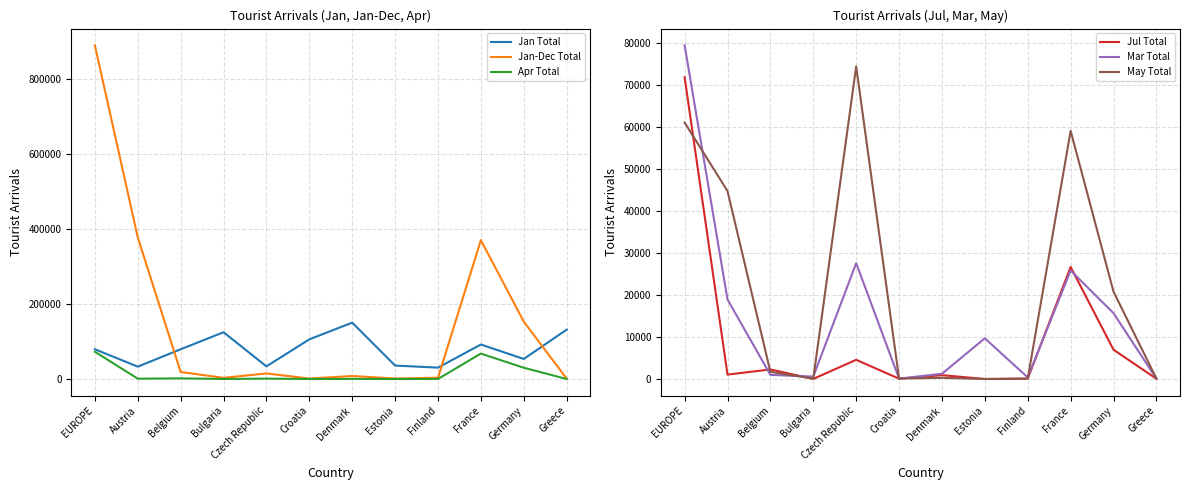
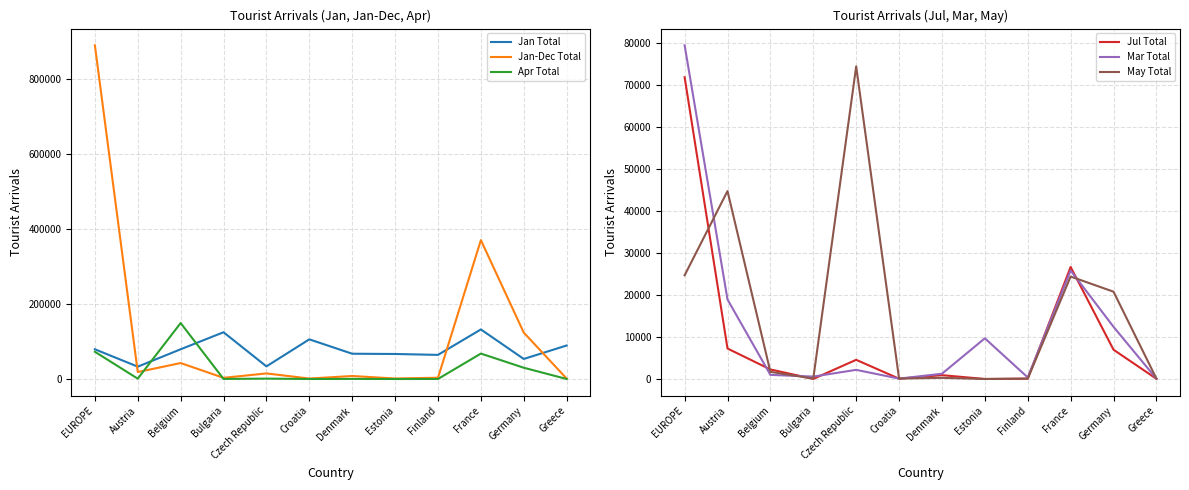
  {
    "Tourist Arrivals (Jan, Jan-Dec, Apr)": {
      "Jan Total": {
        "Austria": 30000,
        "Belgium": 80000,
        "Bulgaria": 120000,
        "Czech Republic": 30000,
        "Croatia": 110000,
-       "Denmark": 150000,
-       "Estonia": 40000,
-       "Finland": 30000,
-       "France": 90000,
+       "Denmark": 70000,
+       "Estonia": 70000,
+       "Finland": 60000,
+       "France": 130000,
        "Germany": 50000,
-       "Greece": 130000
+       "Greece": 90000
      },
      "Jan-Dec Total": {
        "EUROPE": 890000,
-       "Austria": 380000,
-       "Belgium": 20000,
+       "Austria": 20000,
+       "Belgium": 40000,
        "Czech Republic": 10000,
        "Denmark": 10000,
        "France": 370000,
-       "Germany": 150000
+       "Germany": 120000
      },
      "Apr Total": {
        "Austria": 0,
-       "Belgium": 0,
+       "Belgium": 150000,
        "Czech Republic": 0,
        "Denmark": 0,
        "France": 70000,
        "Germany": 30000
      }
    },
    "Tourist Arrivals (Jul, Mar, May)": {
      "Jul Total": {
        "EUROPE": 72000,
-       "Austria": 1000,
+       "Austria": 7000,
        "Czech Republic": 5000,
        "France": 27000,
        "Germany": 7000
      },
      "Mar Total": {
        "EUROPE": 79000,
        "Austria": 19000,
        "Belgium": 1000,
-       "Czech Republic": 28000,
+       "Czech Republic": 2000,
        "Estonia": 10000,
        "France": 26000,
-       "Germany": 16000
+       "Germany": 12000
      },
      "May Total": {
-       "EUROPE": 61000,
+       "EUROPE": 25000,
        "Austria": 45000,
        "Czech Republic": 74000,
        "Denmark": 0,
-       "France": 59000,
+       "France": 24000,
        "Germany": 21000
      }
    }
  }
